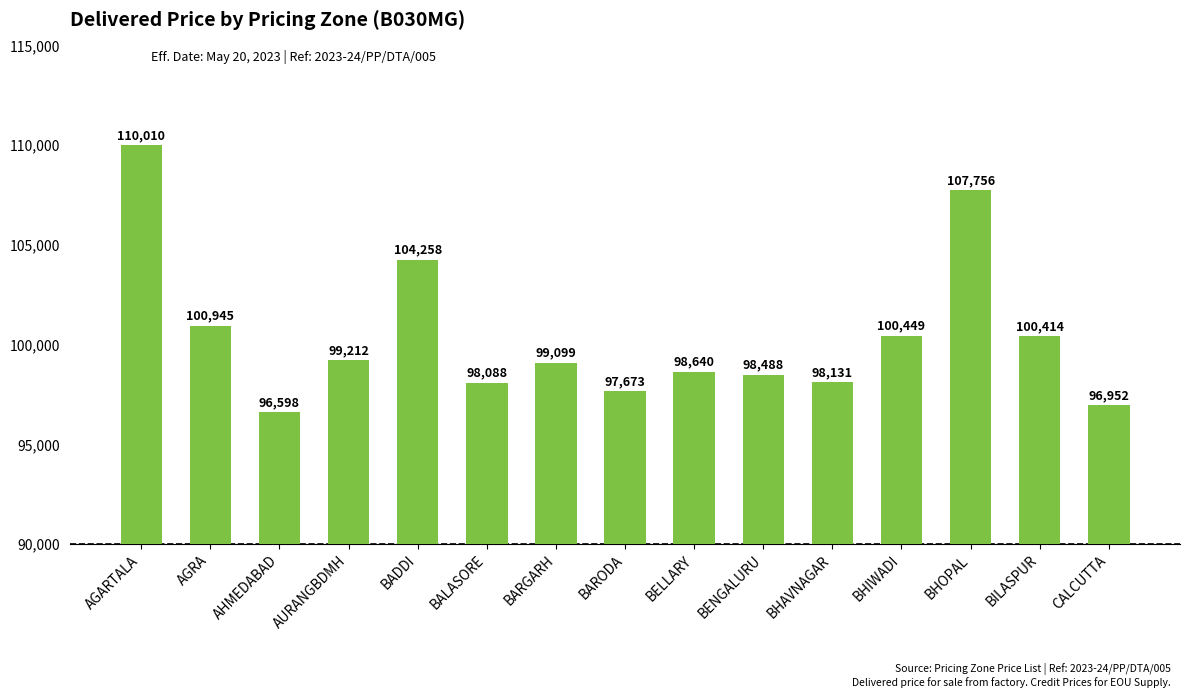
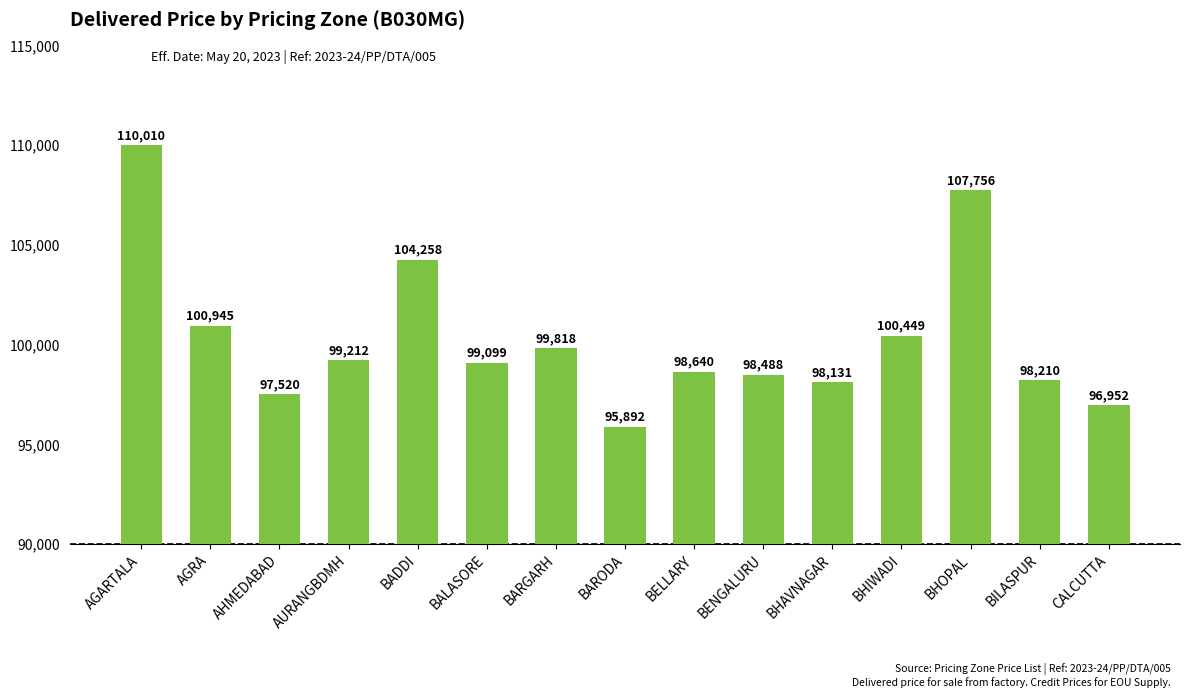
  {
    "AGARTALA": "110,010",
    "AGRA": "100,945",
-   "AHMEDABAD": "96,598",
+   "AHMEDABAD": "97,520",
    "AURANGBDMH": "99,212",
    "BADDI": "104,258",
-   "BALASORE": "98,088",
-   "BARGARH": "99,099",
-   "BARODA": "97,673",
+   "BALASORE": "99,099",
+   "BARGARH": "99,818",
+   "BARODA": "95,892",
    "BELLARY": "98,640",
    "BENGALURU": "98,488",
    "BHAVNAGAR": "98,131",
    "BHIWADI": "100,449",
    "BHOPAL": "107,756",
-   "BILASPUR": "100,414",
+   "BILASPUR": "98,210",
    "CALCUTTA": "96,952"
  }
